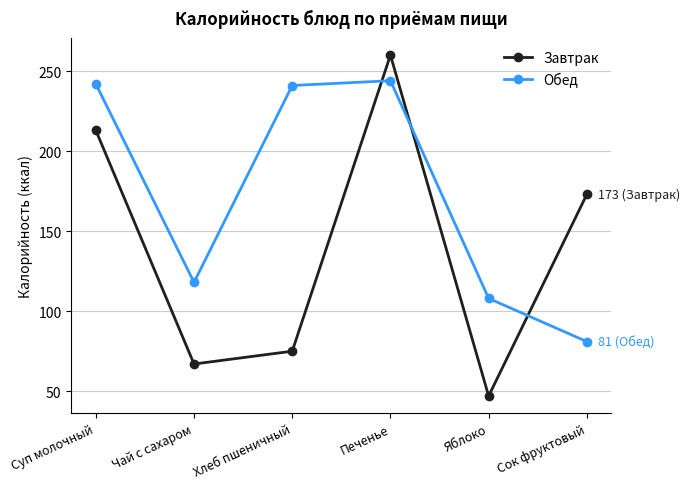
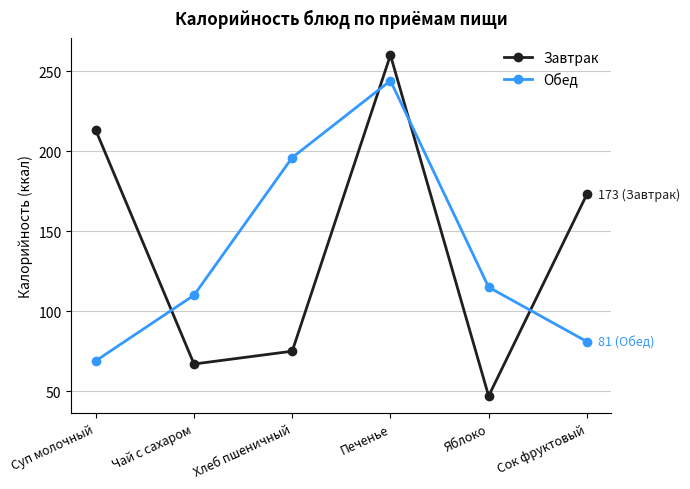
  {
    "Завтрак": {
      "Сок фруктовый": 173
    },
    "Обед": {
-     "Суп молочный": 242,
-     "Чай с сахаром": 118,
-     "Хлеб пшеничный": 241,
+     "Суп молочный": 69,
+     "Чай с сахаром": 110,
+     "Хлеб пшеничный": 196,
      "Печенье": 244,
-     "Яблоко": 108
+     "Яблоко": 115
    }
  }
